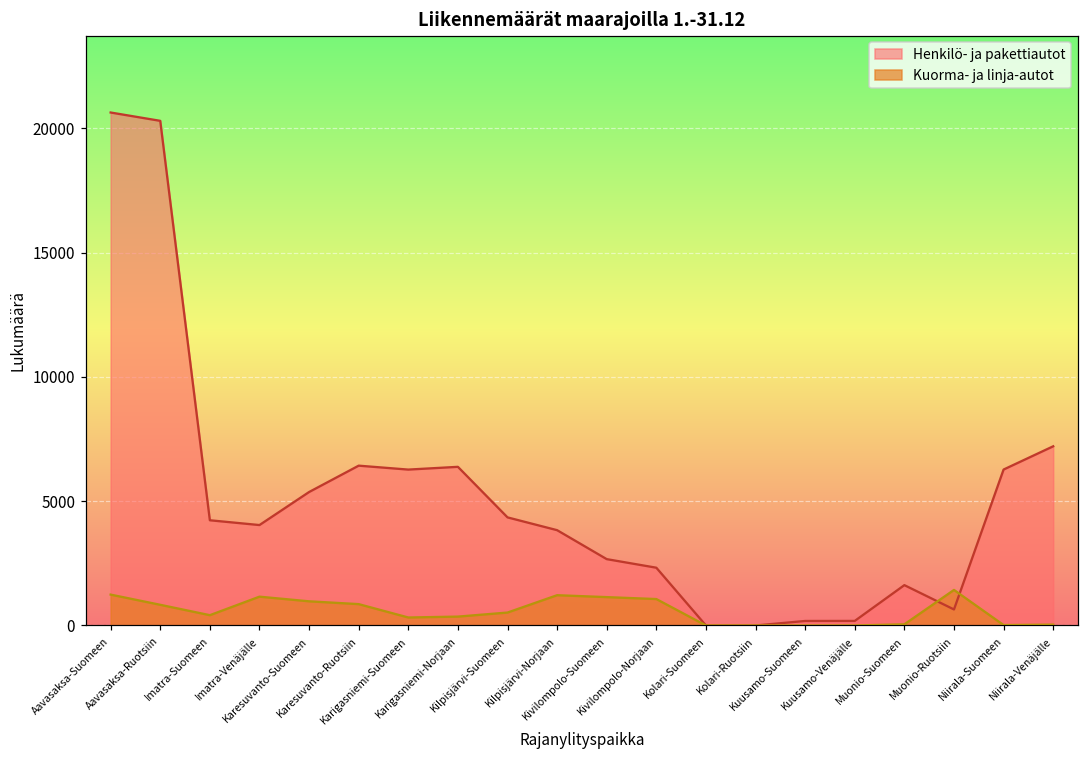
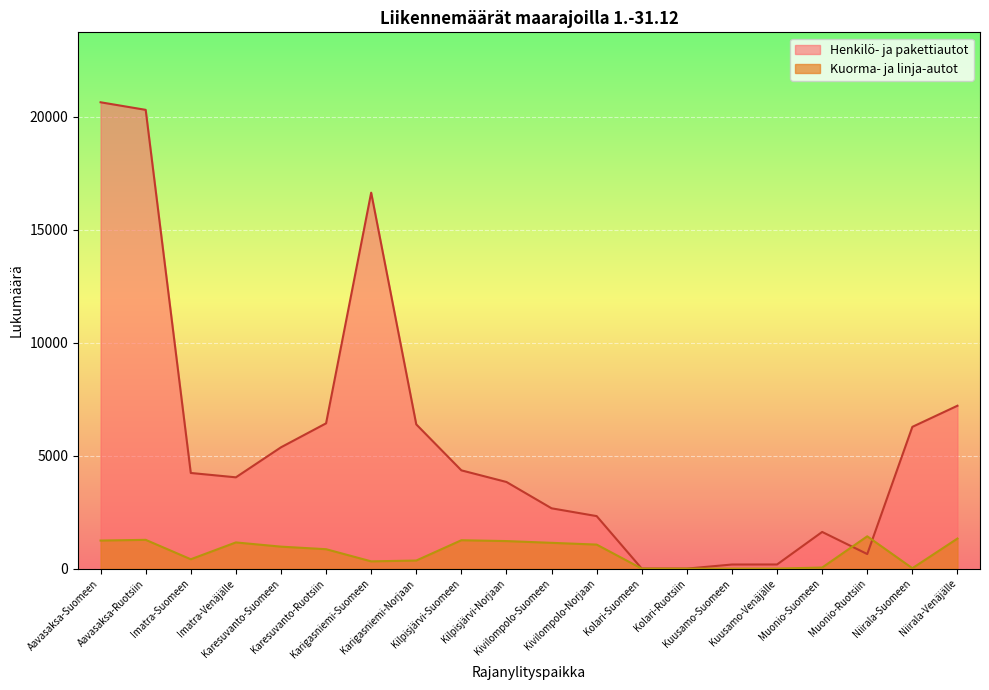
  {
    "Henkilö- ja pakettiautot": {
      "Aavasaksa-Suomeen": 20600,
      "Aavasaksa-Ruotsiin": 20300,
      "Imatra-Suomeen": 4200,
      "Imatra-Venäjälle": 4000,
      "Karesuvanto-Suomeen": 5400,
      "Karesuvanto-Ruotsiin": 6400,
-     "Karigasniemi-Suomeen": 6300,
+     "Karigasniemi-Suomeen": 16600,
      "Karigasniemi-Norjaan": 6400,
      "Kilpisjärvi-Suomeen": 4300,
      "Kilpisjärvi-Norjaan": 3800,
      "Kivilompolo-Suomeen": 2700,
      "Kivilompolo-Norjaan": 2300,
      "Kuusamo-Suomeen": 200,
      "Kuusamo-Venäjälle": 200,
      "Muonio-Suomeen": 1600,
      "Muonio-Ruotsiin": 600,
      "Niirala-Suomeen": 6300,
      "Niirala-Venäjälle": 7200
    },
    "Kuorma- ja linja-autot": {
      "Aavasaksa-Suomeen": 1200,
-     "Aavasaksa-Ruotsiin": 800,
+     "Aavasaksa-Ruotsiin": 1300,
      "Imatra-Suomeen": 400,
      "Imatra-Venäjälle": 1200,
      "Karesuvanto-Suomeen": 1000,
      "Karesuvanto-Ruotsiin": 900,
      "Karigasniemi-Suomeen": 300,
      "Karigasniemi-Norjaan": 400,
-     "Kilpisjärvi-Suomeen": 500,
+     "Kilpisjärvi-Suomeen": 1300,
      "Kilpisjärvi-Norjaan": 1200,
      "Kivilompolo-Suomeen": 1100,
      "Kivilompolo-Norjaan": 1100,
      "Kuusamo-Suomeen": 0,
      "Kuusamo-Venäjälle": 0,
      "Muonio-Suomeen": 0,
      "Muonio-Ruotsiin": 1400,
      "Niirala-Suomeen": 0,
-     "Niirala-Venäjälle": 0
+     "Niirala-Venäjälle": 1300
    }
  }
